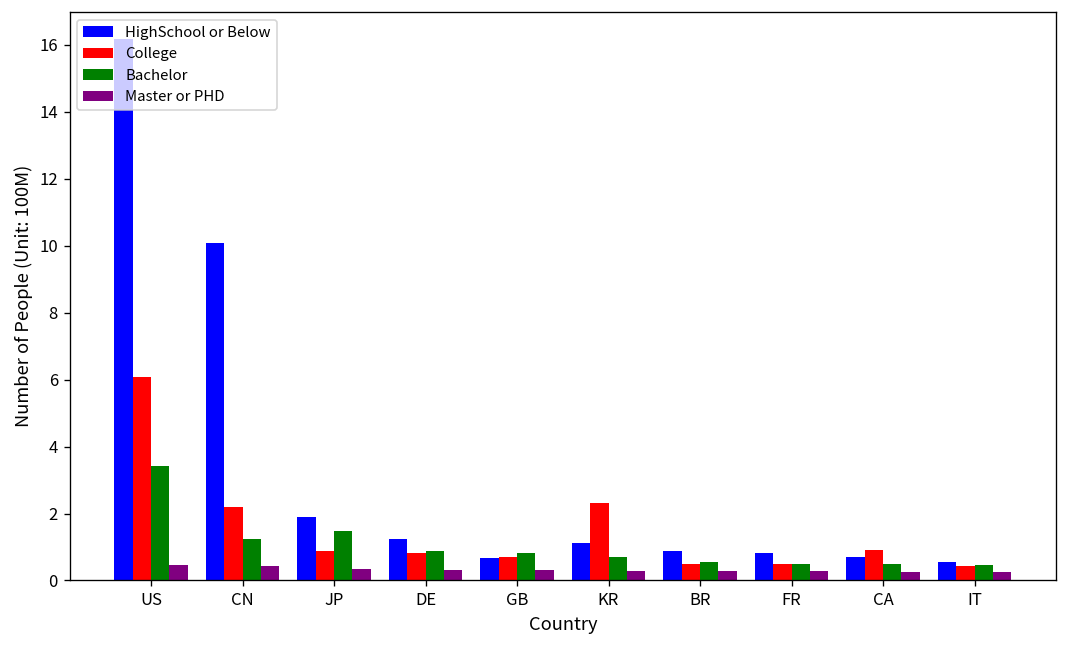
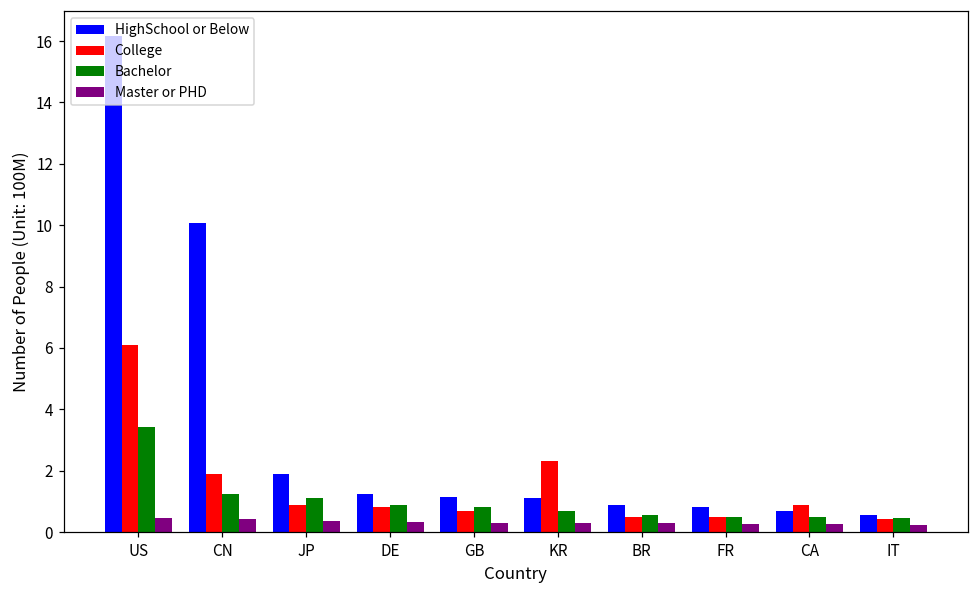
  {
    "HighSchool or Below": {
      "CN": 10.1,
      "JP": 1.9,
      "DE": 1.2,
-     "GB": 0.7,
+     "GB": 1.2,
      "KR": 1.1,
      "BR": 0.9,
      "FR": 0.8,
      "CA": 0.7,
      "IT": 0.6
    },
    "College": {
      "US": 6.1,
-     "CN": 2.2,
+     "CN": 1.9,
      "JP": 0.9,
      "DE": 0.8,
      "GB": 0.7,
      "KR": 2.3,
      "BR": 0.5,
      "FR": 0.5,
      "CA": 0.9,
      "IT": 0.4
    },
    "Bachelor": {
      "US": 3.4,
      "CN": 1.2,
-     "JP": 1.5,
+     "JP": 1.1,
      "DE": 0.9,
      "GB": 0.8,
      "KR": 0.7,
      "BR": 0.6,
      "FR": 0.5,
      "CA": 0.5,
      "IT": 0.5
    },
    "Master or PHD": {
      "US": 0.5,
      "CN": 0.4,
      "JP": 0.4,
      "DE": 0.3,
      "GB": 0.3,
      "KR": 0.3,
      "BR": 0.3,
      "FR": 0.3,
      "CA": 0.3,
      "IT": 0.2
    }
  }
